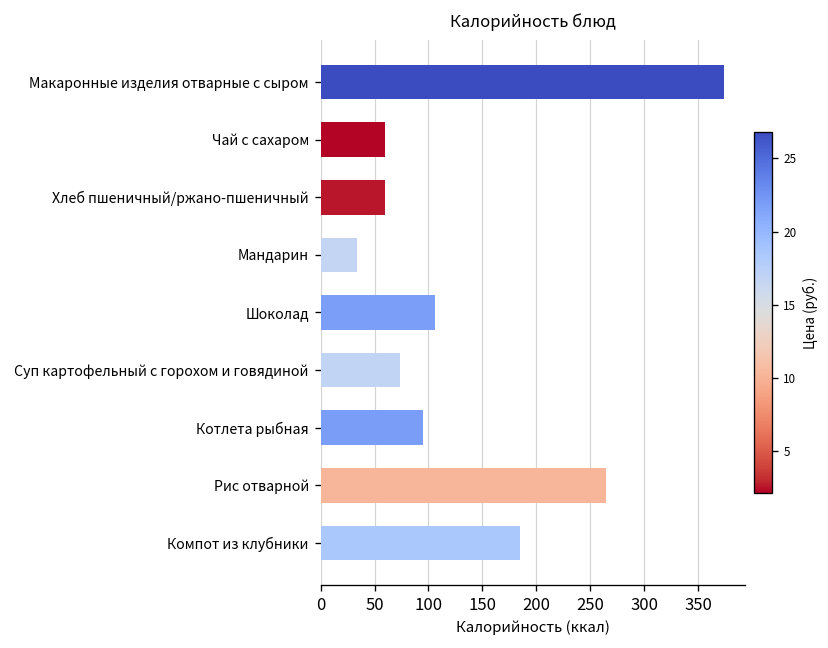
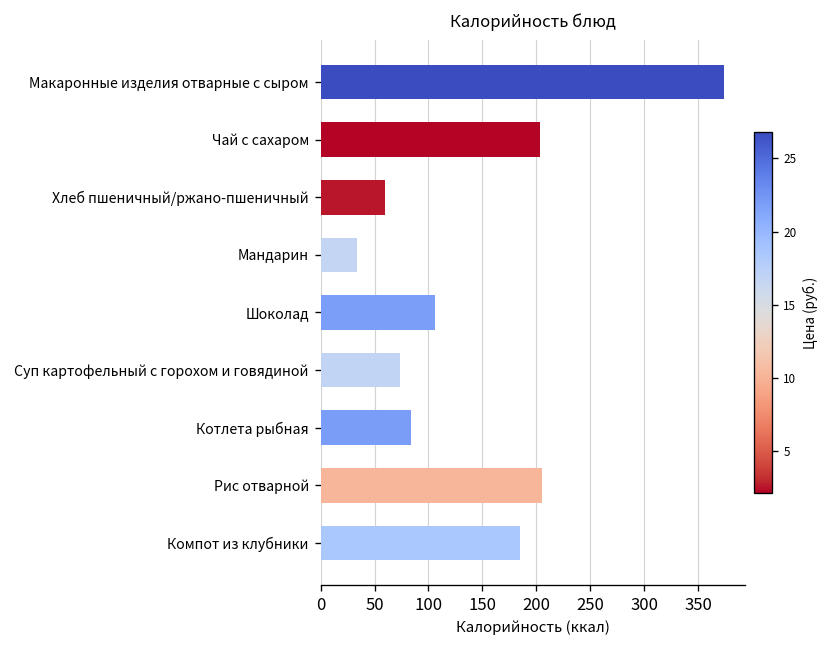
  {
    "Макаронные изделия отварные с сыром": 370,
-   "Чай с сахаром": 60,
+   "Чай с сахаром": 200,
    "Хлеб пшеничный/ржано-пшеничный": 60,
    "Мандарин": 30,
    "Шоколад": 110,
    "Суп картофельный с горохом и говядиной": 70,
-   "Котлета рыбная": 100,
-   "Рис отварной": 260,
+   "Котлета рыбная": 80,
+   "Рис отварной": 210,
    "Компот из клубники": 190
  }
